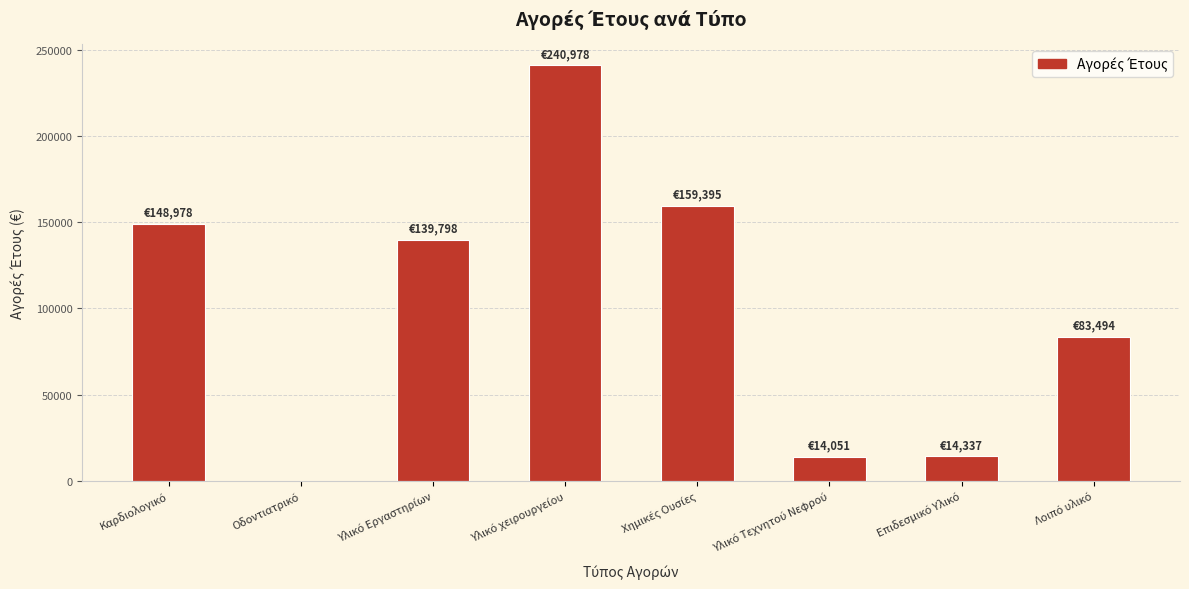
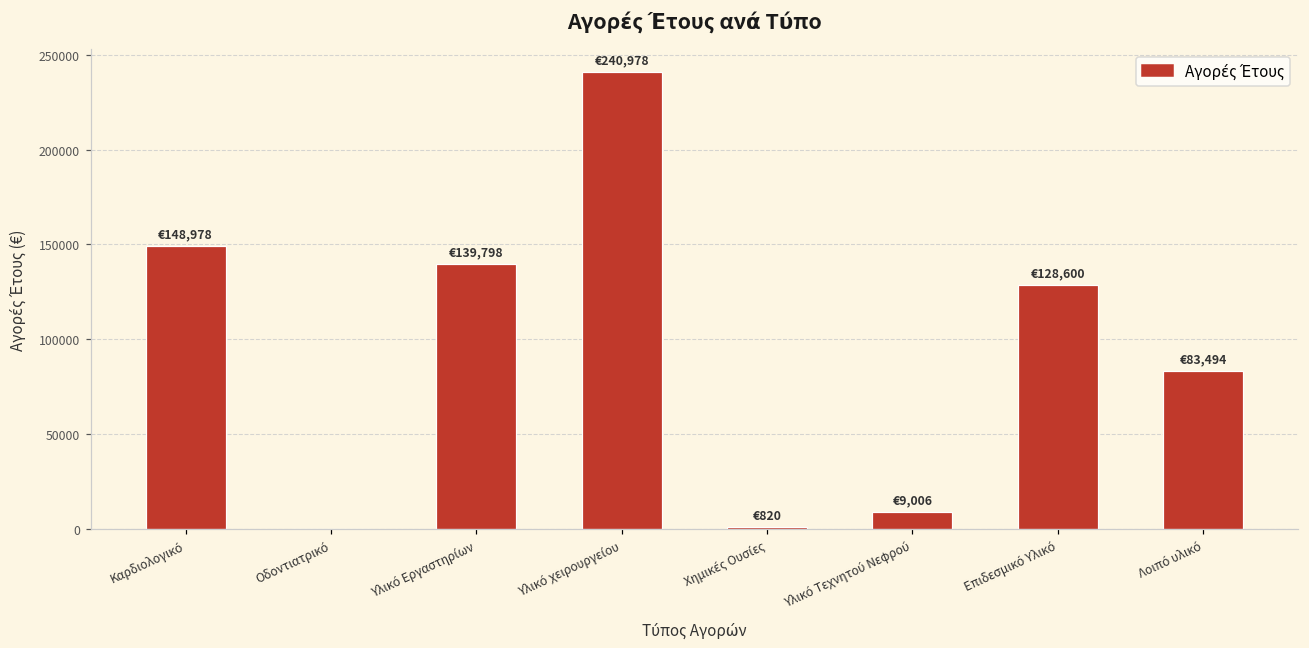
  {
    "Καρδιολογικό": "€148,978",
    "Υλικό Εργαστηρίων": "€139,798",
    "Υλικό χειρουργείου": "€240,978",
-   "Χημικές Ουσίες": "€159,395",
-   "Υλικό Τεχνητού Νεφρού": "€14,051",
-   "Επιδεσμικό Υλικό": "€14,337",
+   "Χημικές Ουσίες": "€820",
+   "Υλικό Τεχνητού Νεφρού": "€9,006",
+   "Επιδεσμικό Υλικό": "€128,600",
    "Λοιπό υλικό": "€83,494"
  }
